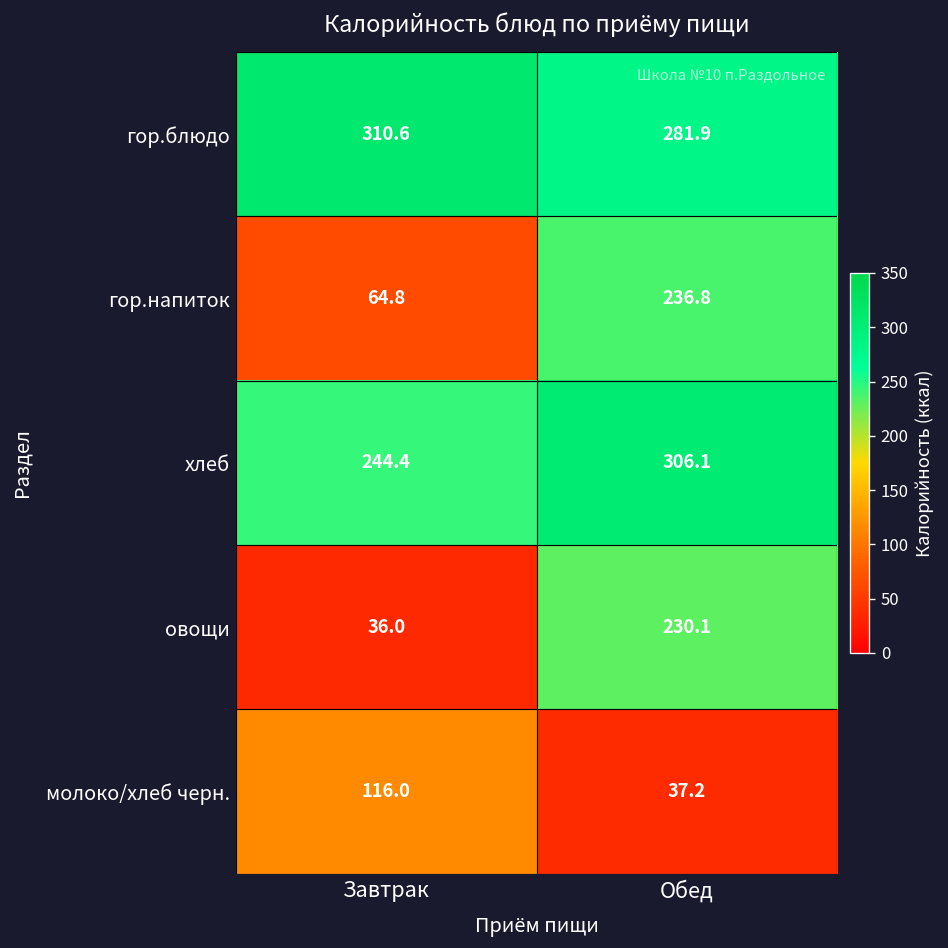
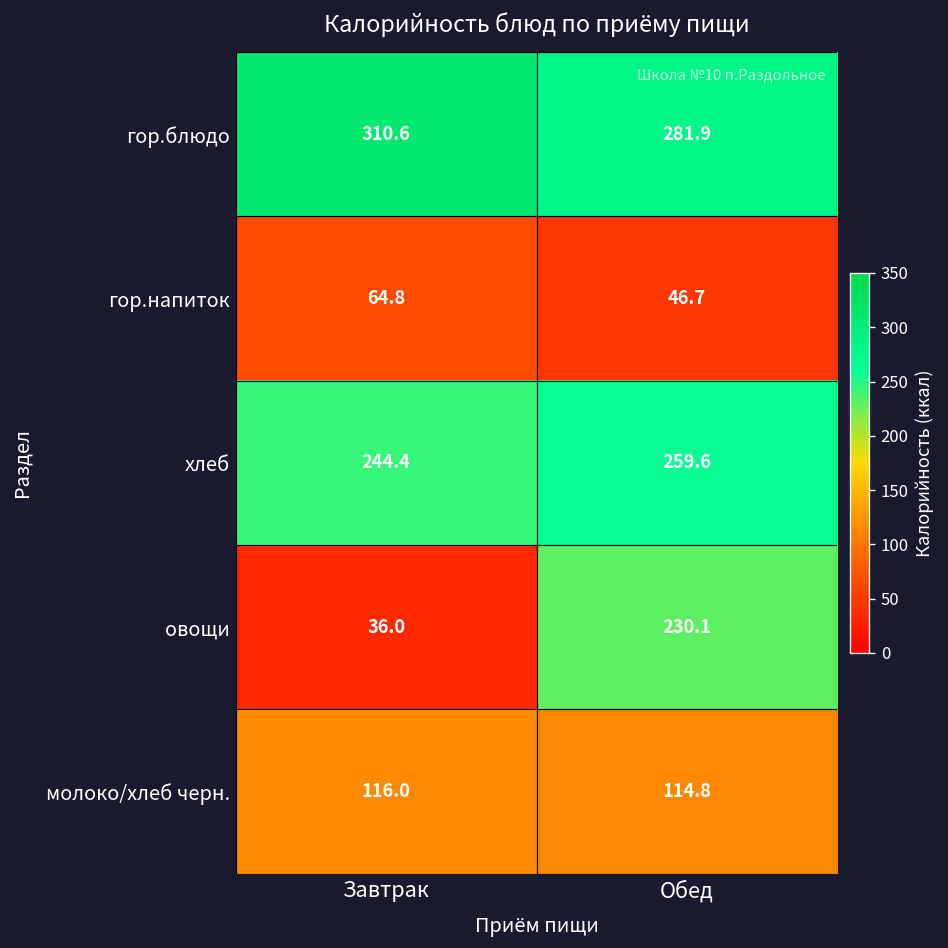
  {
    "гор.блюдо": {
      "Завтрак": 310.6
    },
    "гор.напиток": {
      "Завтрак": 64.8,
-     "Обед": 236.8
+     "Обед": 46.7
    },
    "хлеб": {
      "Завтрак": 244.4,
-     "Обед": 306.1
+     "Обед": 259.6
    },
    "овощи": {
      "Завтрак": 36.0,
      "Обед": 230.1
    },
    "молоко/хлеб черн.": {
      "Завтрак": 116.0,
-     "Обед": 37.2
+     "Обед": 114.8
    }
  }
